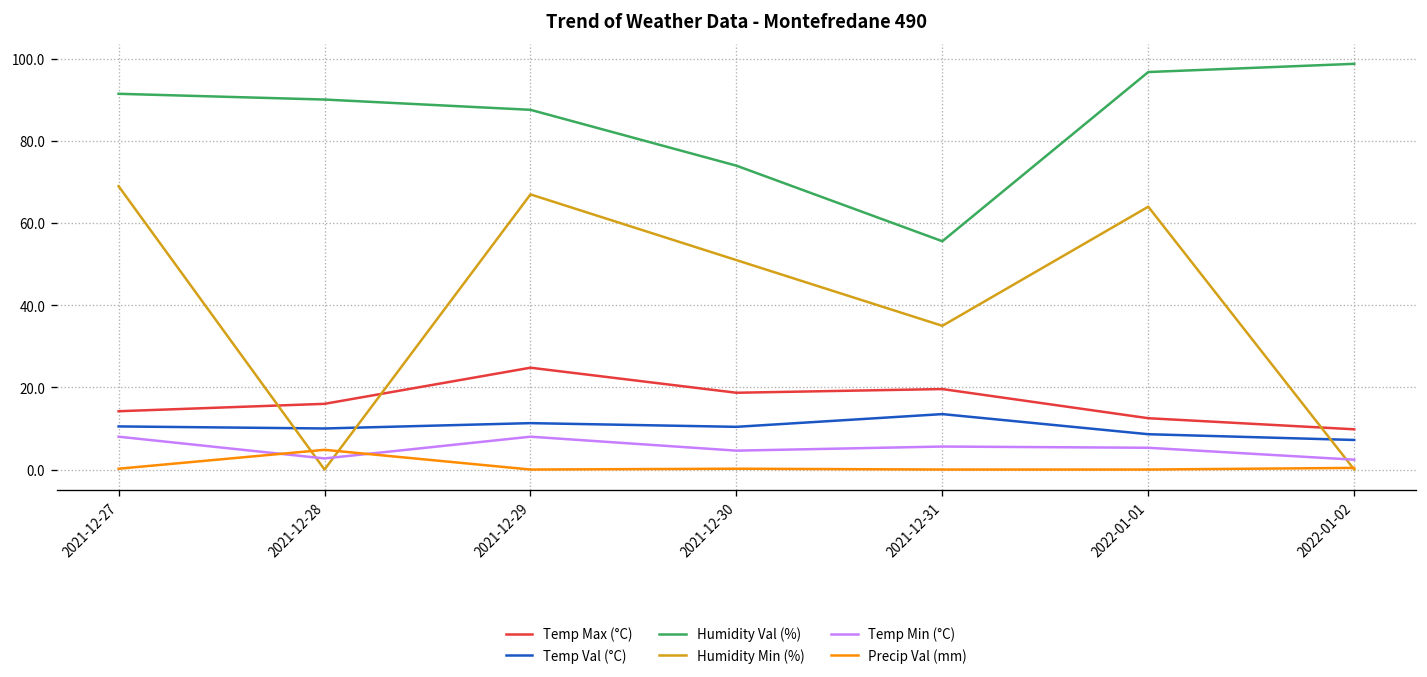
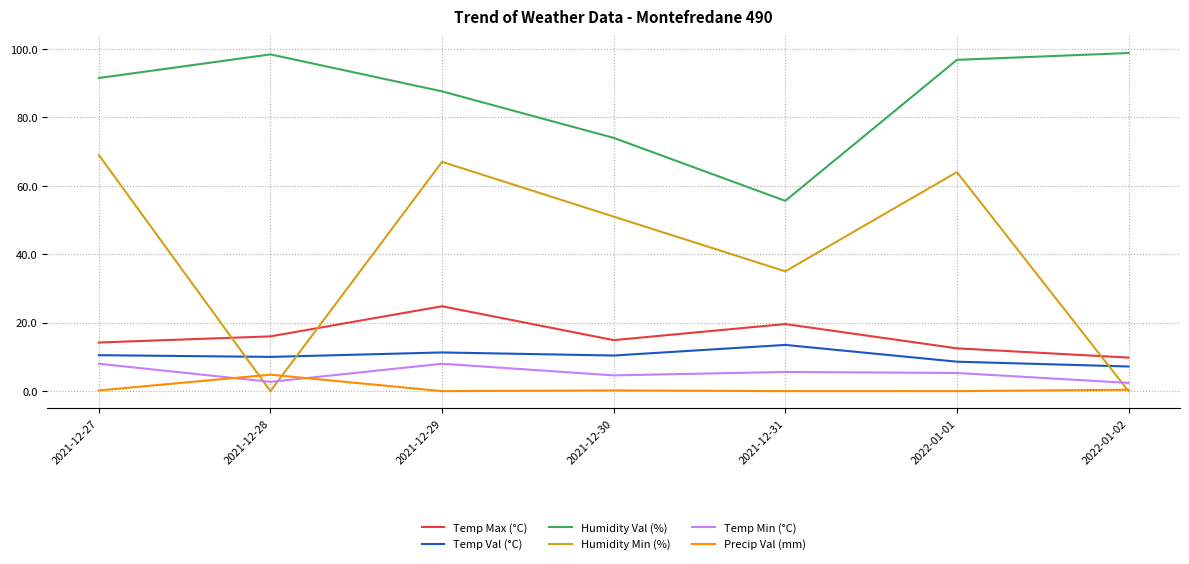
  {
    "Temp Max (°C)": {
      "2021-12-27": 14,
      "2021-12-28": 16,
      "2021-12-29": 25,
-     "2021-12-30": 19,
+     "2021-12-30": 15,
      "2021-12-31": 20,
      "2022-01-01": 13,
      "2022-01-02": 10
    },
    "Temp Val (°C)": {
      "2021-12-27": 11,
      "2021-12-28": 10,
      "2021-12-29": 11,
      "2021-12-30": 10,
      "2021-12-31": 14,
      "2022-01-01": 9,
      "2022-01-02": 7
    },
    "Humidity Val (%)": {
      "2021-12-27": 92,
-     "2021-12-28": 90,
+     "2021-12-28": 98,
      "2021-12-29": 88,
      "2021-12-30": 74,
      "2021-12-31": 56,
      "2022-01-01": 97,
      "2022-01-02": 99
    },
    "Temp Min (°C)": {
      "2021-12-27": 8,
      "2021-12-28": 3,
      "2021-12-29": 8,
      "2021-12-30": 5,
      "2021-12-31": 6,
      "2022-01-01": 5,
      "2022-01-02": 2
    }
  }
